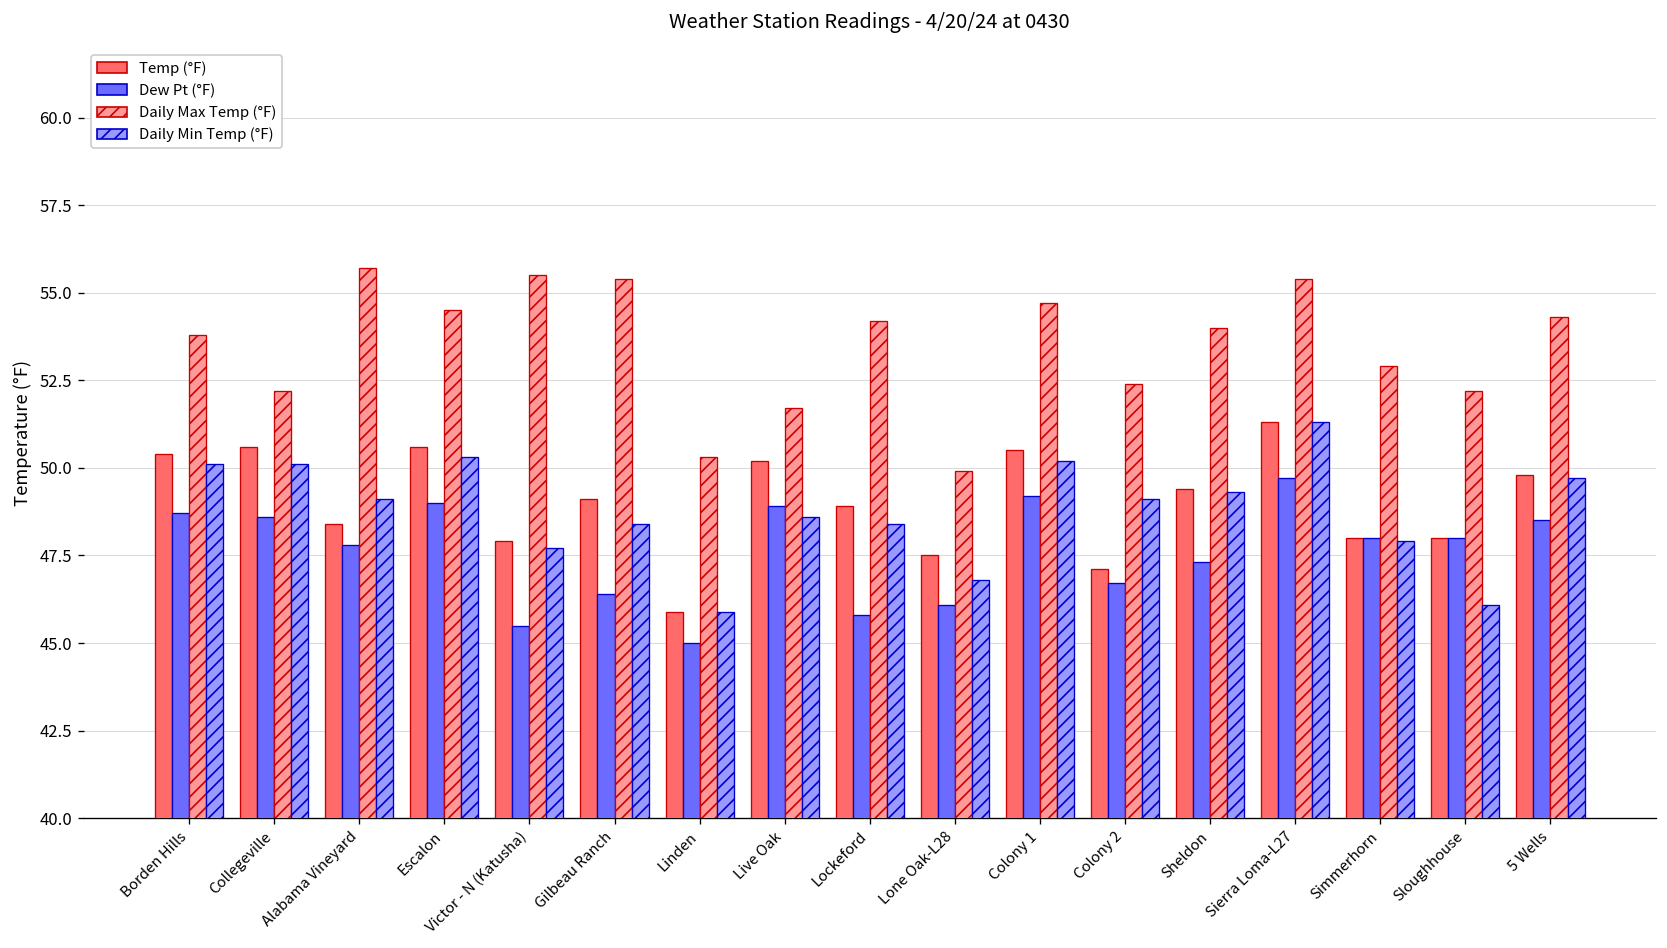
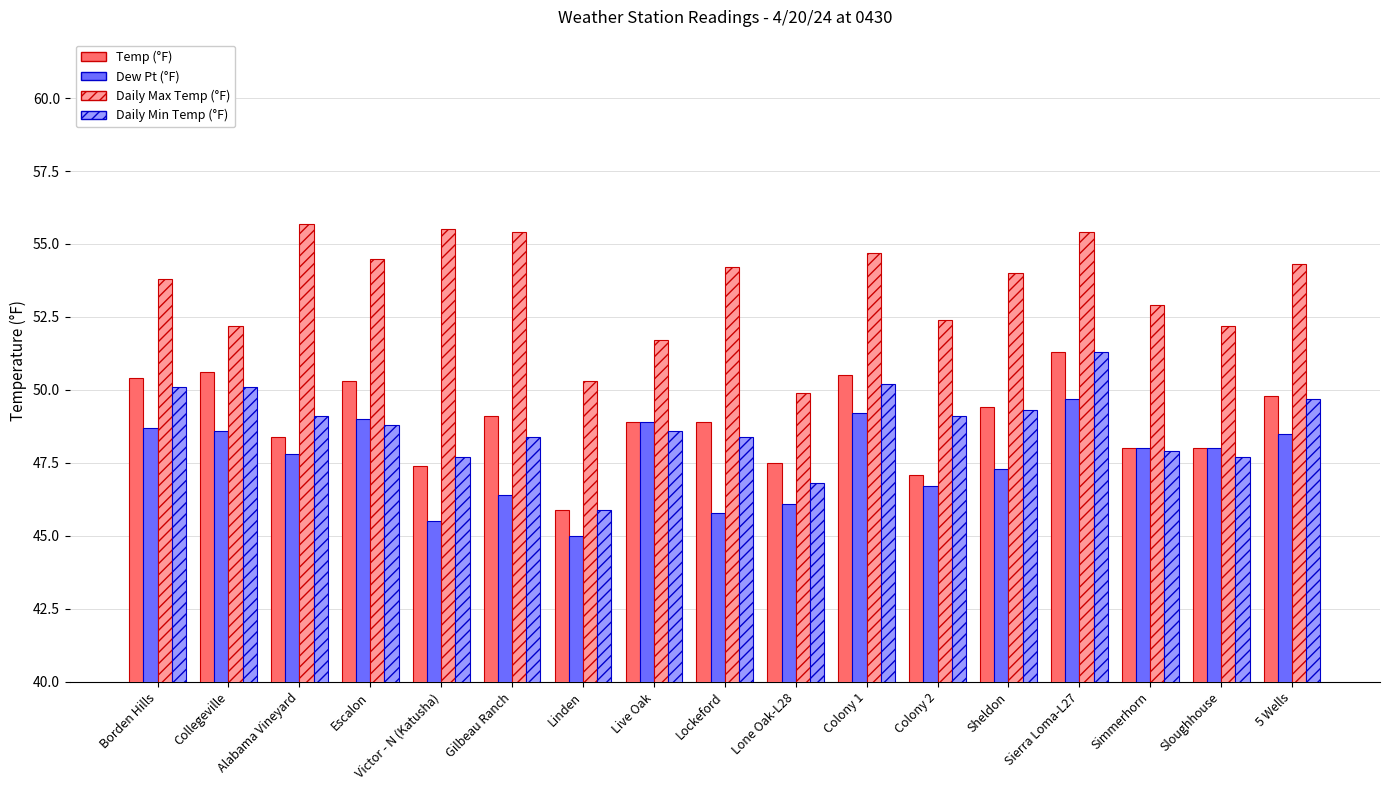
  {
    "Temp (°F)": {
      "Borden Hills": 50.4,
      "Collegeville": 50.6,
      "Alabama Vineyard": 48.4,
-     "Escalon": 50.6,
-     "Victor - N (Katusha)": 47.9,
+     "Escalon": 50.3,
+     "Victor - N (Katusha)": 47.4,
      "Gilbeau Ranch": 49.1,
      "Linden": 45.9,
-     "Live Oak": 50.2,
+     "Live Oak": 48.9,
      "Lockeford": 48.9,
      "Lone Oak-L28": 47.5,
      "Colony 1": 50.5,
      "Colony 2": 47.1,
      "Sheldon": 49.4,
      "Sierra Loma-L27": 51.3,
      "Simmerhorn": 48.0,
      "Sloughhouse": 48.0,
      "5 Wells": 49.8
    },
    "Dew Pt (°F)": {
      "Borden Hills": 48.7,
      "Collegeville": 48.6,
      "Alabama Vineyard": 47.8,
      "Escalon": 49.0,
      "Victor - N (Katusha)": 45.5,
      "Gilbeau Ranch": 46.4,
      "Linden": 45.0,
      "Live Oak": 48.9,
      "Lockeford": 45.8,
      "Lone Oak-L28": 46.1,
      "Colony 1": 49.2,
      "Colony 2": 46.7,
      "Sheldon": 47.3,
      "Sierra Loma-L27": 49.7,
      "Simmerhorn": 48.0,
      "Sloughhouse": 48.0,
      "5 Wells": 48.5
    },
    "Daily Max Temp (°F)": {
      "Borden Hills": 53.8,
      "Collegeville": 52.2,
      "Alabama Vineyard": 55.7,
      "Escalon": 54.5,
      "Victor - N (Katusha)": 55.5,
      "Gilbeau Ranch": 55.4,
      "Linden": 50.3,
      "Live Oak": 51.7,
      "Lockeford": 54.2,
      "Lone Oak-L28": 49.9,
      "Colony 1": 54.7,
      "Colony 2": 52.4,
      "Sheldon": 54.0,
      "Sierra Loma-L27": 55.4,
      "Simmerhorn": 52.9,
      "Sloughhouse": 52.2,
      "5 Wells": 54.3
    },
    "Daily Min Temp (°F)": {
      "Borden Hills": 50.1,
      "Collegeville": 50.1,
      "Alabama Vineyard": 49.1,
-     "Escalon": 50.3,
+     "Escalon": 48.8,
      "Victor - N (Katusha)": 47.7,
      "Gilbeau Ranch": 48.4,
      "Linden": 45.9,
      "Live Oak": 48.6,
      "Lockeford": 48.4,
      "Lone Oak-L28": 46.8,
      "Colony 1": 50.2,
      "Colony 2": 49.1,
      "Sheldon": 49.3,
      "Sierra Loma-L27": 51.3,
      "Simmerhorn": 47.9,
-     "Sloughhouse": 46.1,
+     "Sloughhouse": 47.7,
      "5 Wells": 49.7
    }
  }
